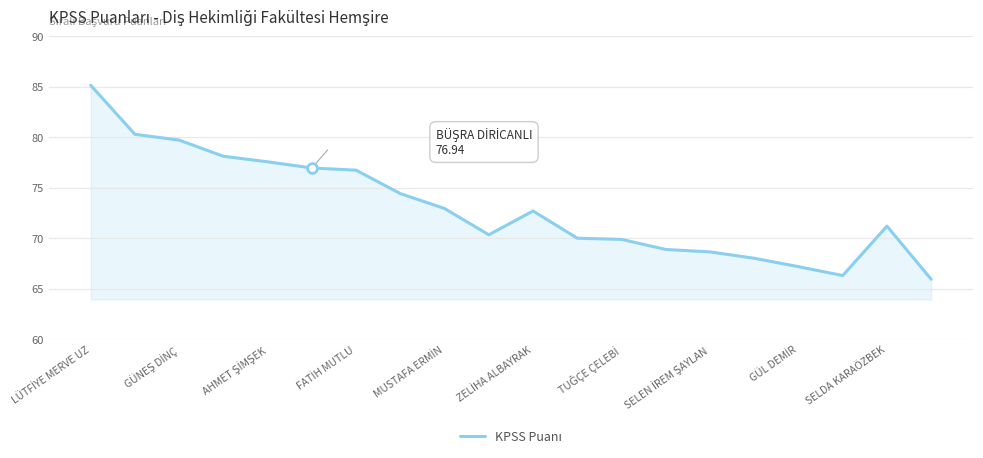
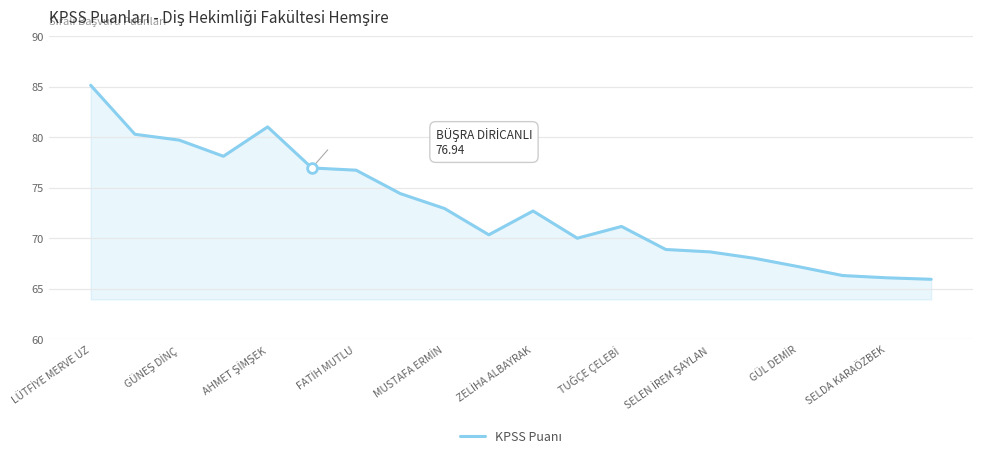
  {
    "KPSS Puanı": {
      "LÜTFİYE MERVE UZ": 85.1,
      "GÜNEŞ DİNÇ": 79.7,
-     "AHMET ŞİMŞEK": 77.5,
+     "AHMET ŞİMŞEK": 81.0,
      "FATİH MUTLU": 76.7,
      "MUSTAFA ERMİN": 72.9,
      "ZELİHA ALBAYRAK": 72.7,
-     "TUĞÇE ÇELEBİ": 69.9,
+     "TUĞÇE ÇELEBİ": 71.2,
      "SELEN İREM ŞAYLAN": 68.6,
      "GÜL DEMİR": 67.2,
-     "SELDA KARAÖZBEK": 71.2
+     "SELDA KARAÖZBEK": 66.1
    }
  }
